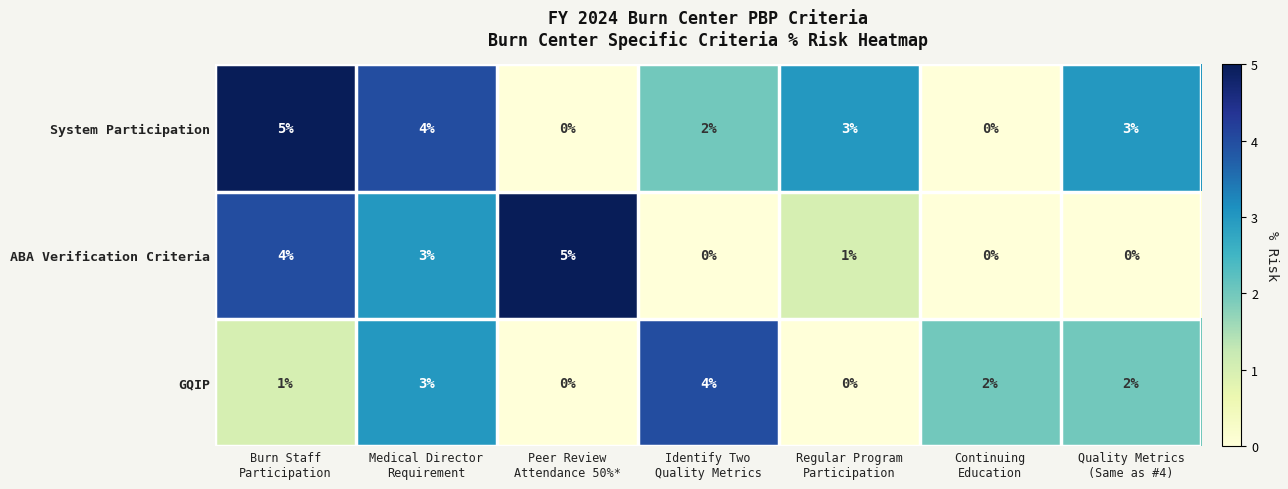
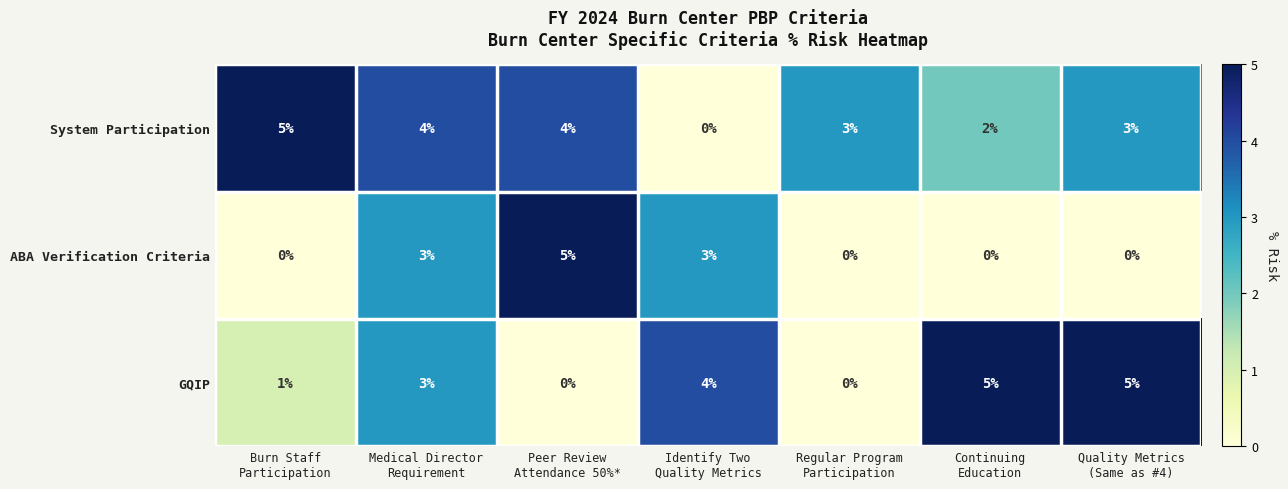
  {
    "System Participation": {
      "Burn Staff Participation": "5%",
      "Medical Director Requirement": "4%",
-     "Peer Review Attendance 50%*": "0%",
-     "Identify Two Quality Metrics": "2%",
+     "Peer Review Attendance 50%*": "4%",
+     "Identify Two Quality Metrics": "0%",
      "Regular Program Participation": "3%",
-     "Continuing Education": "0%",
+     "Continuing Education": "2%",
      "Quality Metrics (Same as #4)": "3%"
    },
    "ABA Verification Criteria": {
-     "Burn Staff Participation": "4%",
+     "Burn Staff Participation": "0%",
      "Medical Director Requirement": "3%",
      "Peer Review Attendance 50%*": "5%",
-     "Identify Two Quality Metrics": "0%",
-     "Regular Program Participation": "1%",
+     "Identify Two Quality Metrics": "3%",
+     "Regular Program Participation": "0%",
      "Continuing Education": "0%",
      "Quality Metrics (Same as #4)": "0%"
    },
    "GQIP": {
      "Burn Staff Participation": "1%",
      "Medical Director Requirement": "3%",
      "Peer Review Attendance 50%*": "0%",
      "Identify Two Quality Metrics": "4%",
      "Regular Program Participation": "0%",
-     "Continuing Education": "2%",
-     "Quality Metrics (Same as #4)": "2%"
+     "Continuing Education": "5%",
+     "Quality Metrics (Same as #4)": "5%"
    }
  }
